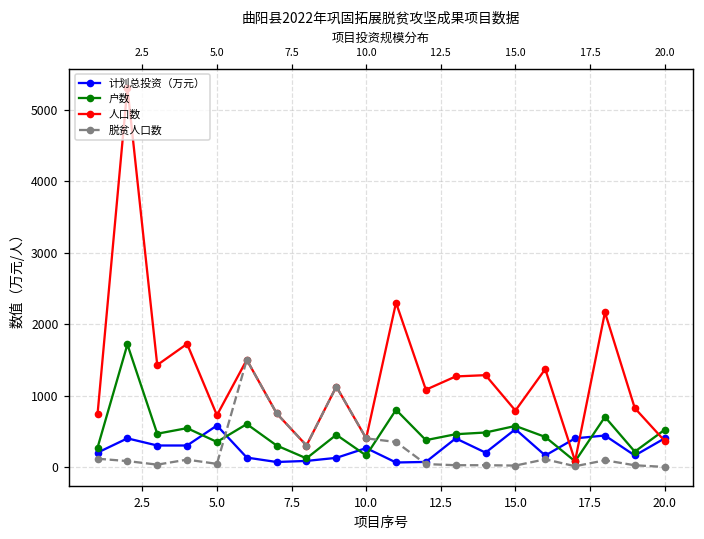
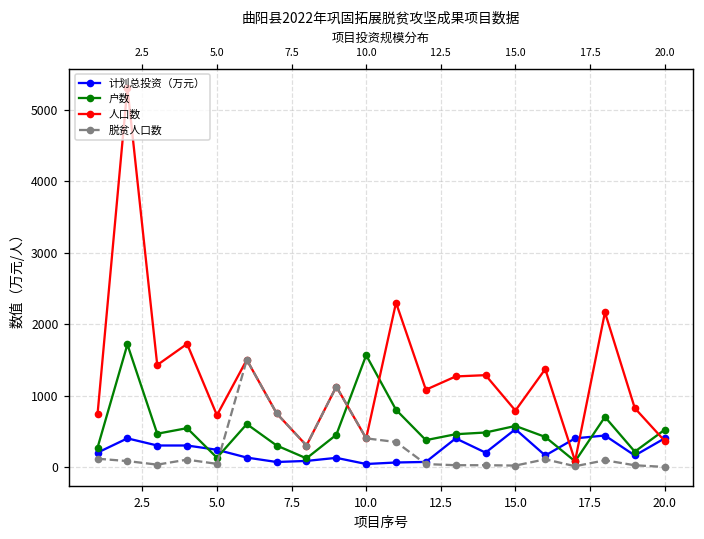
  {
    "计划总投资（万元）": {
-     "5.0": 600,
-     "10.0": 300,
+     "5.0": 200,
+     "10.0": 0,
      "15.0": 500
    },
    "户数": {
-     "5.0": 400,
-     "10.0": 200,
+     "5.0": 100,
+     "10.0": 1600,
      "15.0": 600,
      "20.0": 500
    },
    "人口数": {
      "5.0": 700,
      "15.0": 800
    },
    "脱贫人口数": {
      "5.0": 0,
      "15.0": 0,
      "20.0": 0
    }
  }
